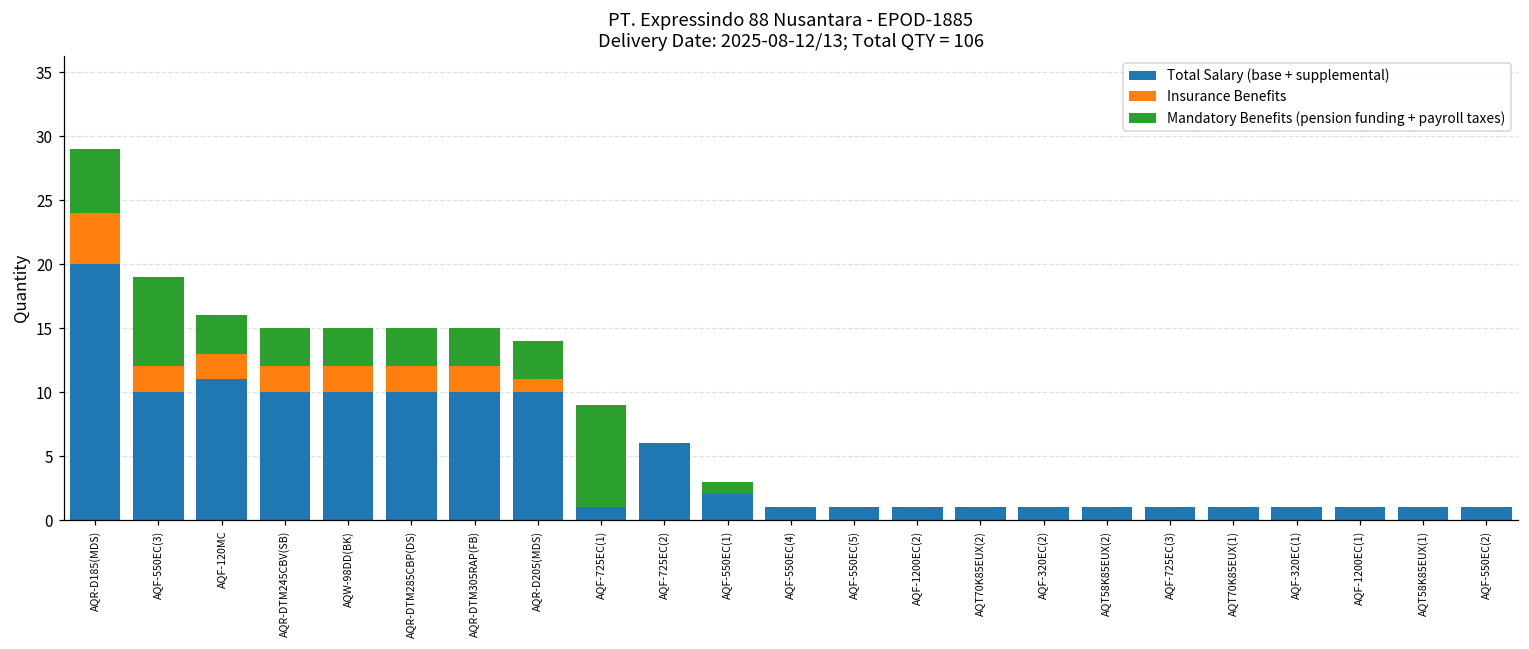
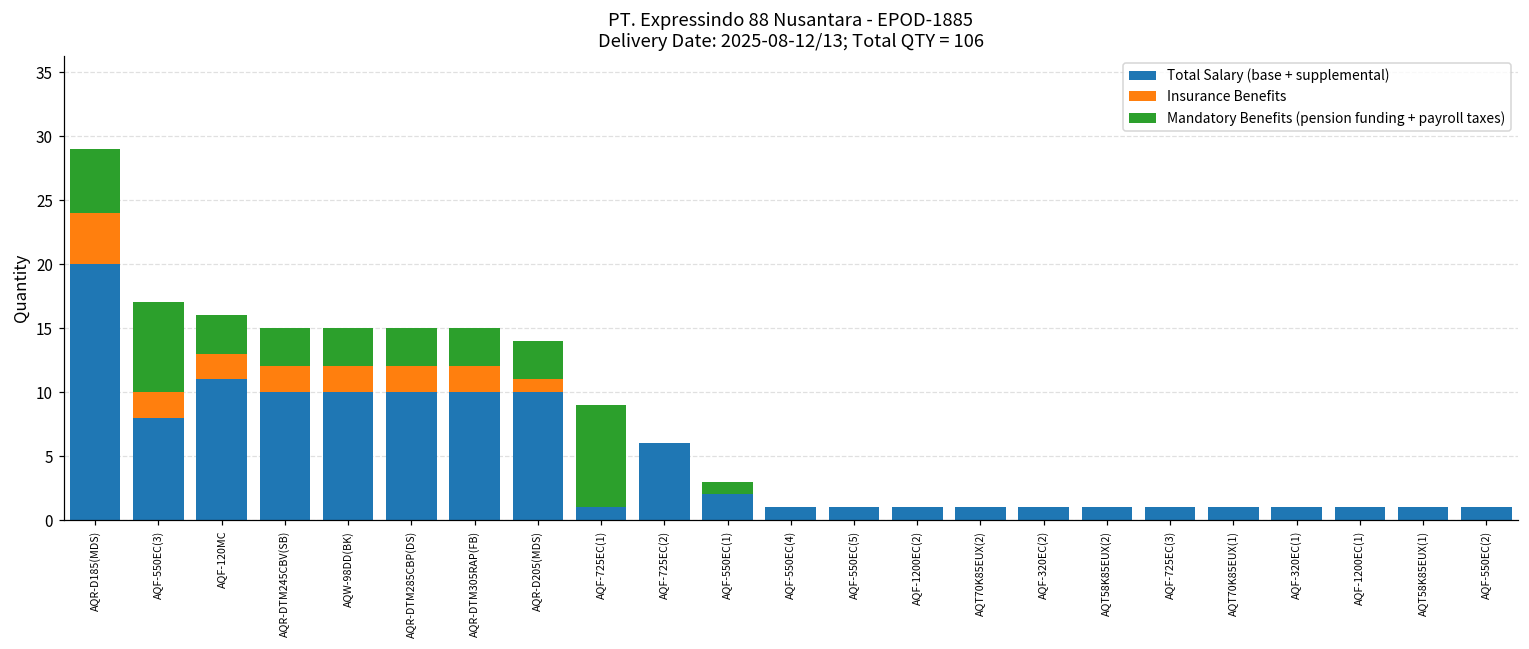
  {
    "Total Salary (base + supplemental)": {
      "AQR-D185(MDS)": 20,
-     "AQF-550EC(3)": 10,
+     "AQF-550EC(3)": 8,
      "AQF-120MC": 11,
      "AQR-DTM245CBV(SB)": 10,
      "AQW-98DD(BK)": 10,
      "AQR-DTM285CBP(DS)": 10,
      "AQR-DTM305RAP(FB)": 10,
      "AQR-D205(MDS)": 10,
      "AQF-725EC(1)": 1,
      "AQF-725EC(2)": 6,
      "AQF-550EC(1)": 2,
      "AQF-550EC(4)": 1,
      "AQF-550EC(5)": 1,
      "AQF-1200EC(2)": 1,
      "AQT70K85EUX(2)": 1,
      "AQF-320EC(2)": 1,
      "AQT58K85EUX(2)": 1,
      "AQF-725EC(3)": 1,
      "AQT70K85EUX(1)": 1,
      "AQF-320EC(1)": 1,
      "AQF-1200EC(1)": 1,
      "AQT58K85EUX(1)": 1,
      "AQF-550EC(2)": 1
    },
    "Insurance Benefits": {
      "AQR-D185(MDS)": 4,
      "AQF-550EC(3)": 2,
      "AQF-120MC": 2,
      "AQR-DTM245CBV(SB)": 2,
      "AQW-98DD(BK)": 2,
      "AQR-DTM285CBP(DS)": 2,
      "AQR-DTM305RAP(FB)": 2,
      "AQR-D205(MDS)": 1,
      "AQF-725EC(1)": 0,
      "AQF-725EC(2)": 0,
      "AQF-550EC(1)": 0,
      "AQF-550EC(4)": 0,
      "AQF-550EC(5)": 0,
      "AQF-1200EC(2)": 0,
      "AQT70K85EUX(2)": 0,
      "AQF-320EC(2)": 0,
      "AQT58K85EUX(2)": 0,
      "AQF-725EC(3)": 0,
      "AQT70K85EUX(1)": 0,
      "AQF-320EC(1)": 0,
      "AQF-1200EC(1)": 0,
      "AQT58K85EUX(1)": 0,
      "AQF-550EC(2)": 0
    },
    "Mandatory Benefits (pension funding + payroll taxes)": {
      "AQR-D185(MDS)": 5,
      "AQF-550EC(3)": 7,
      "AQF-120MC": 3,
      "AQR-DTM245CBV(SB)": 3,
      "AQW-98DD(BK)": 3,
      "AQR-DTM285CBP(DS)": 3,
      "AQR-DTM305RAP(FB)": 3,
      "AQR-D205(MDS)": 3,
      "AQF-725EC(1)": 8,
      "AQF-725EC(2)": 0,
      "AQF-550EC(1)": 1,
      "AQF-550EC(4)": 0,
      "AQF-550EC(5)": 0,
      "AQF-1200EC(2)": 0,
      "AQT70K85EUX(2)": 0,
      "AQF-320EC(2)": 0,
      "AQT58K85EUX(2)": 0,
      "AQF-725EC(3)": 0,
      "AQT70K85EUX(1)": 0,
      "AQF-320EC(1)": 0,
      "AQF-1200EC(1)": 0,
      "AQT58K85EUX(1)": 0,
      "AQF-550EC(2)": 0
    }
  }
